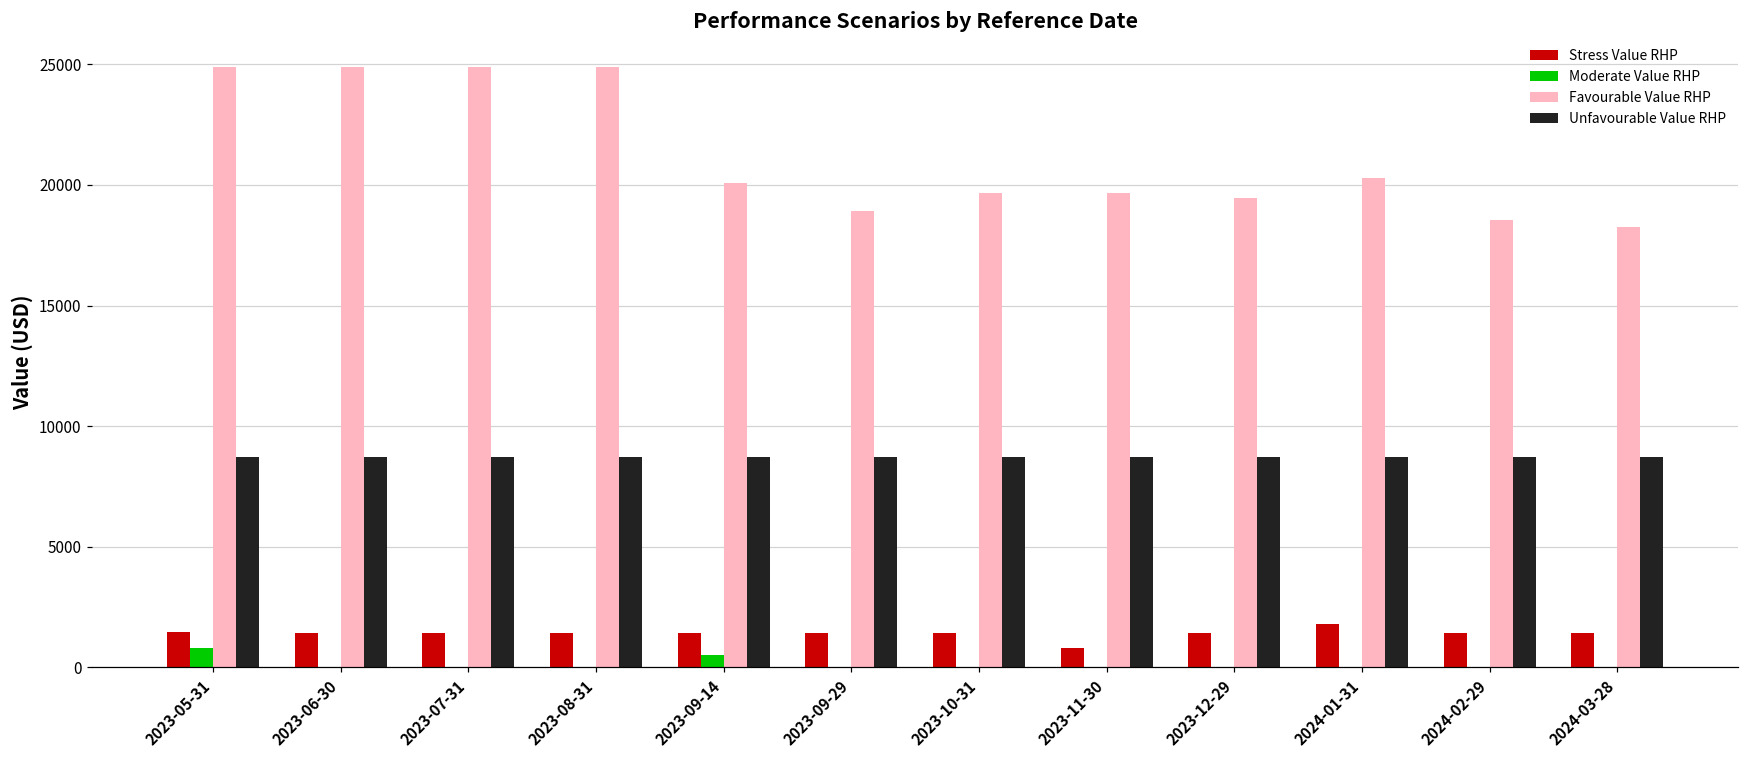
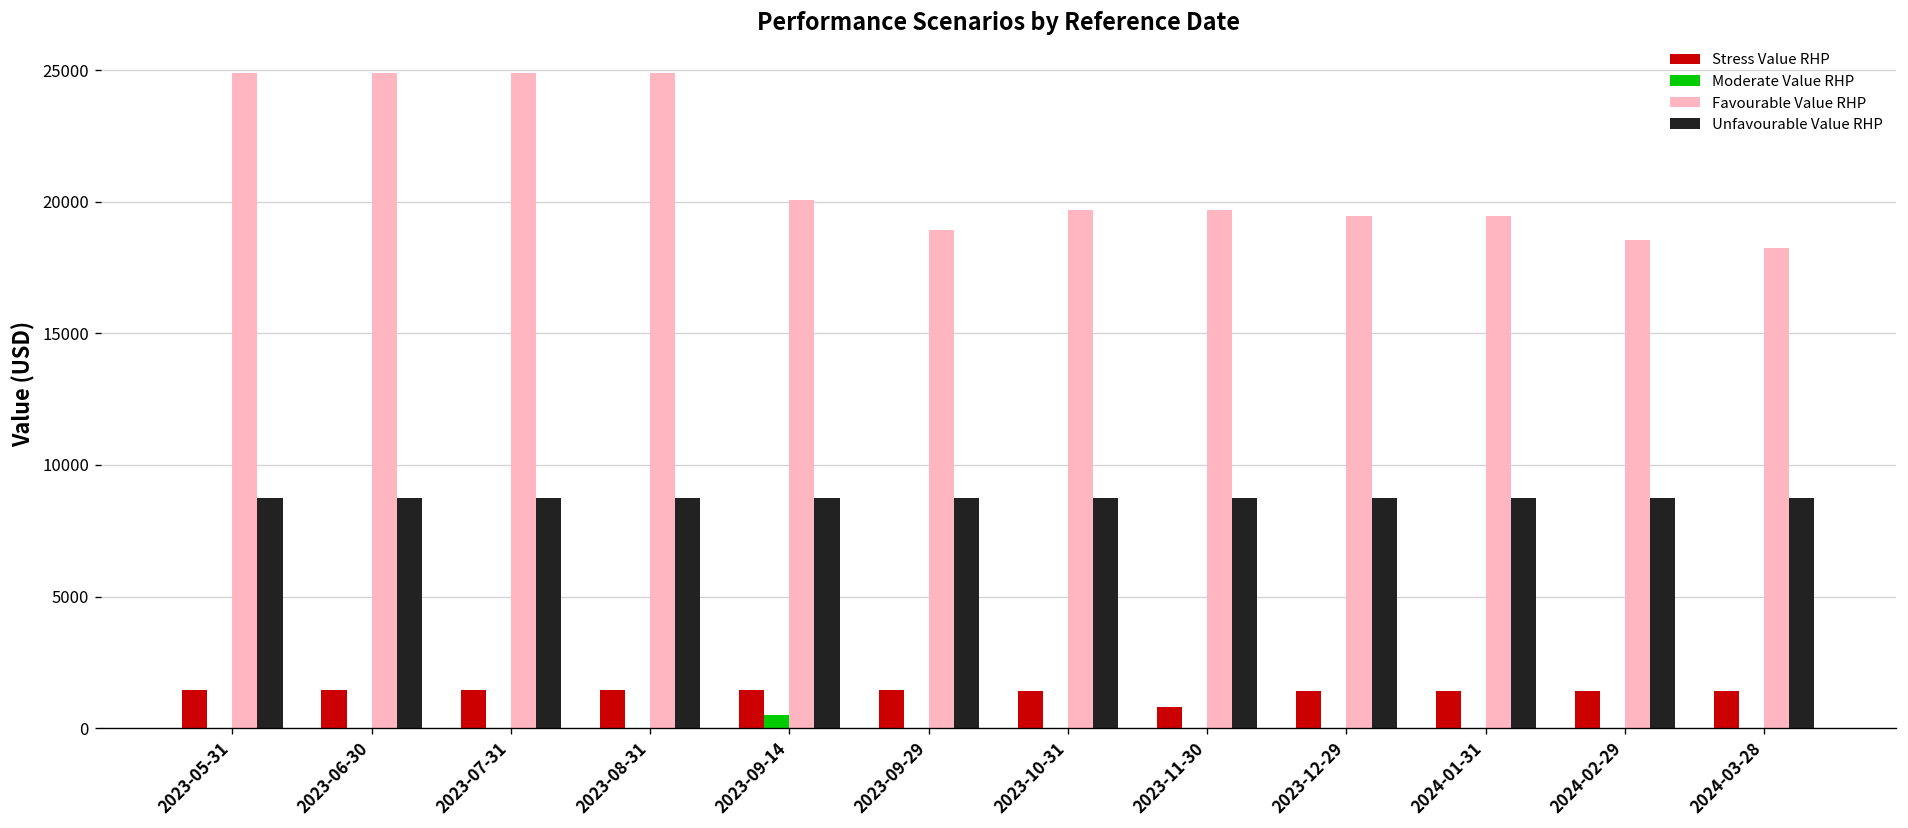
  {
    "Stress Value RHP": {
      "2023-05-31": 1500,
      "2023-06-30": 1500,
      "2023-07-31": 1500,
      "2023-08-31": 1500,
      "2023-09-14": 1500,
      "2023-09-29": 1400,
      "2023-10-31": 1400,
      "2023-11-30": 800,
      "2023-12-29": 1400,
-     "2024-01-31": 1800,
+     "2024-01-31": 1400,
      "2024-02-29": 1400,
      "2024-03-28": 1400
    },
    "Moderate Value RHP": {
-     "2023-05-31": 800,
+     "2023-05-31": 0,
      "2023-09-14": 500
    },
    "Favourable Value RHP": {
      "2023-05-31": 24900,
      "2023-06-30": 24900,
      "2023-07-31": 24900,
      "2023-08-31": 24900,
      "2023-09-14": 20100,
      "2023-09-29": 18900,
      "2023-10-31": 19700,
      "2023-11-30": 19700,
      "2023-12-29": 19500,
-     "2024-01-31": 20300,
+     "2024-01-31": 19500,
      "2024-02-29": 18600,
      "2024-03-28": 18200
    },
    "Unfavourable Value RHP": {
      "2023-05-31": 8700,
      "2023-06-30": 8700,
      "2023-07-31": 8700,
      "2023-08-31": 8700,
      "2023-09-14": 8700,
      "2023-09-29": 8700,
      "2023-10-31": 8700,
      "2023-11-30": 8700,
      "2023-12-29": 8700,
      "2024-01-31": 8700,
      "2024-02-29": 8700,
      "2024-03-28": 8700
    }
  }
